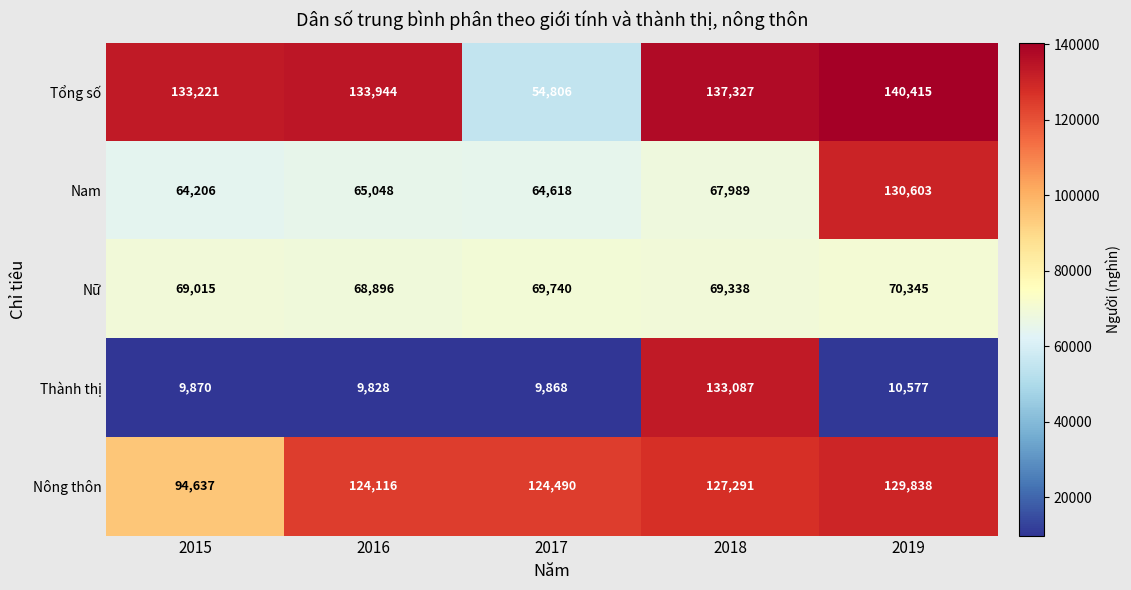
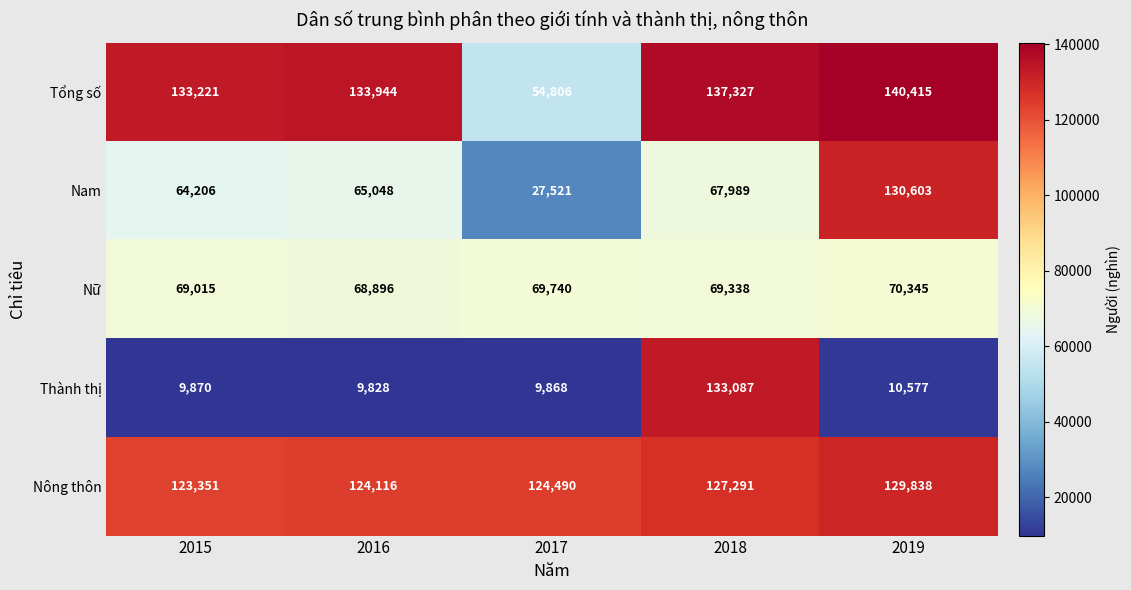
  {
    "Tổng số": {
      "2015": "133,221",
      "2016": "133,944",
      "2017": "54,806",
      "2018": "137,327",
      "2019": "140,415"
    },
    "Nam": {
      "2015": "64,206",
      "2016": "65,048",
-     "2017": "64,618",
+     "2017": "27,521",
      "2018": "67,989",
      "2019": "130,603"
    },
    "Nữ": {
      "2015": "69,015",
      "2016": "68,896",
      "2017": "69,740",
      "2018": "69,338",
      "2019": "70,345"
    },
    "Thành thị": {
      "2015": "9,870",
      "2016": "9,828",
      "2017": "9,868",
      "2018": "133,087",
      "2019": "10,577"
    },
    "Nông thôn": {
-     "2015": "94,637",
+     "2015": "123,351",
      "2016": "124,116",
      "2017": "124,490",
      "2018": "127,291",
      "2019": "129,838"
    }
  }
